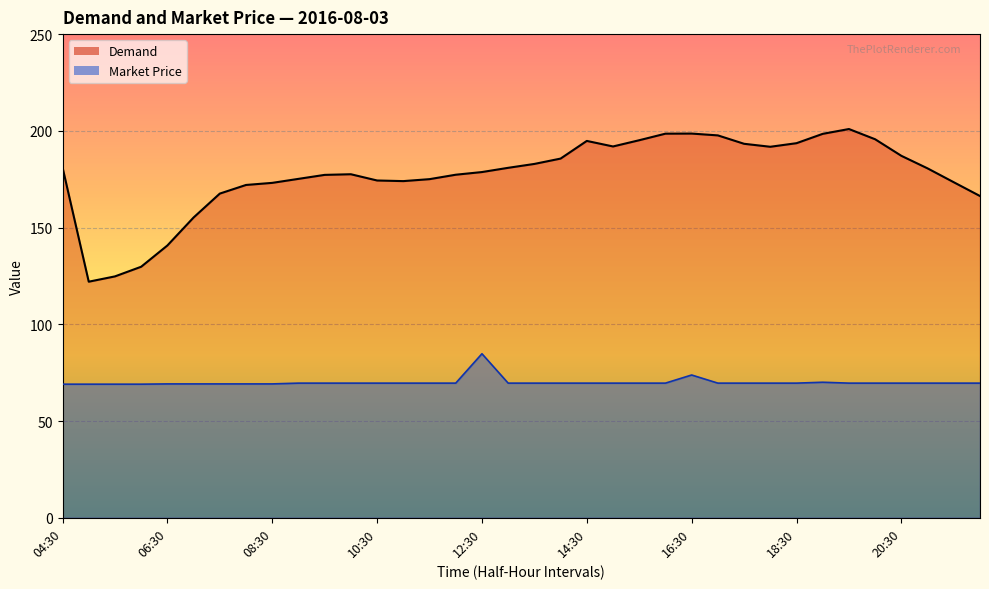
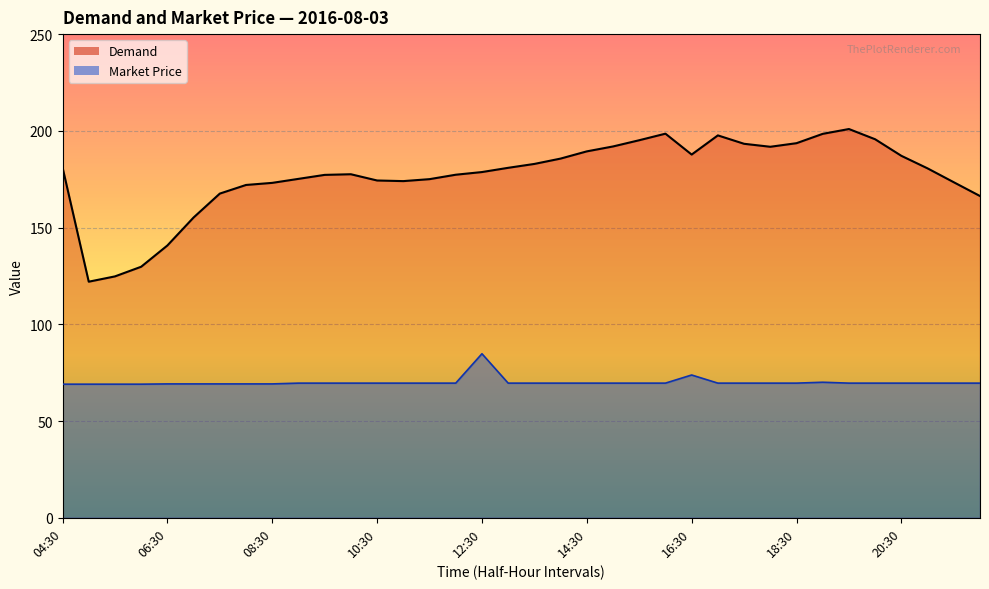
  {
    "Demand": {
      "04:30": 181,
      "06:30": 141,
      "08:30": 173,
      "10:30": 174,
      "12:30": 179,
-     "14:30": 195,
-     "16:30": 199,
+     "14:30": 189,
+     "16:30": 188,
      "18:30": 194,
      "20:30": 187
    },
    "Market Price": {
      "04:30": 69,
      "06:30": 69,
      "08:30": 69,
      "10:30": 70,
      "12:30": 85,
      "14:30": 70,
      "16:30": 74,
      "18:30": 70,
      "20:30": 70
    }
  }
